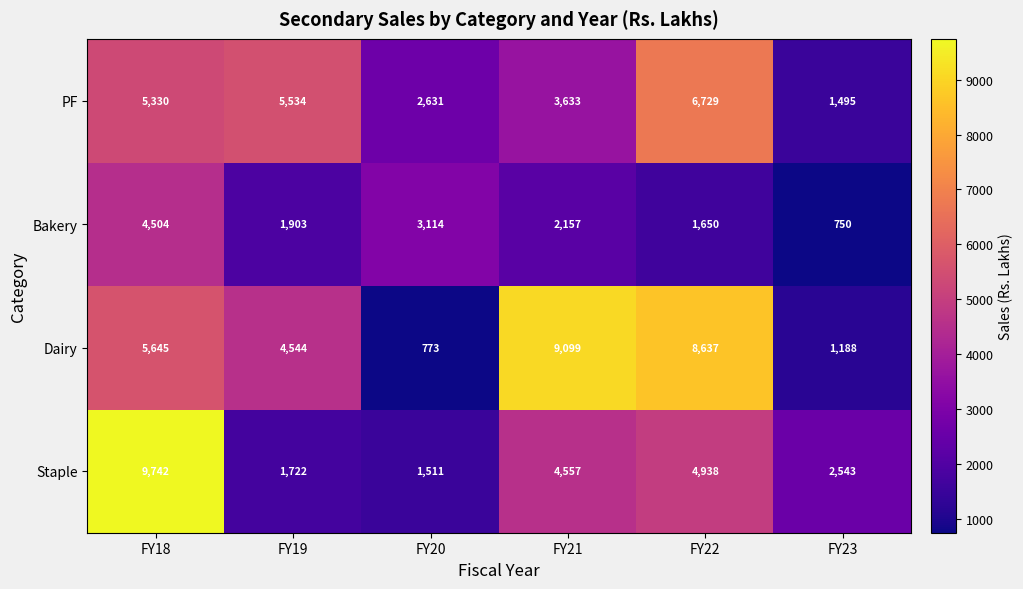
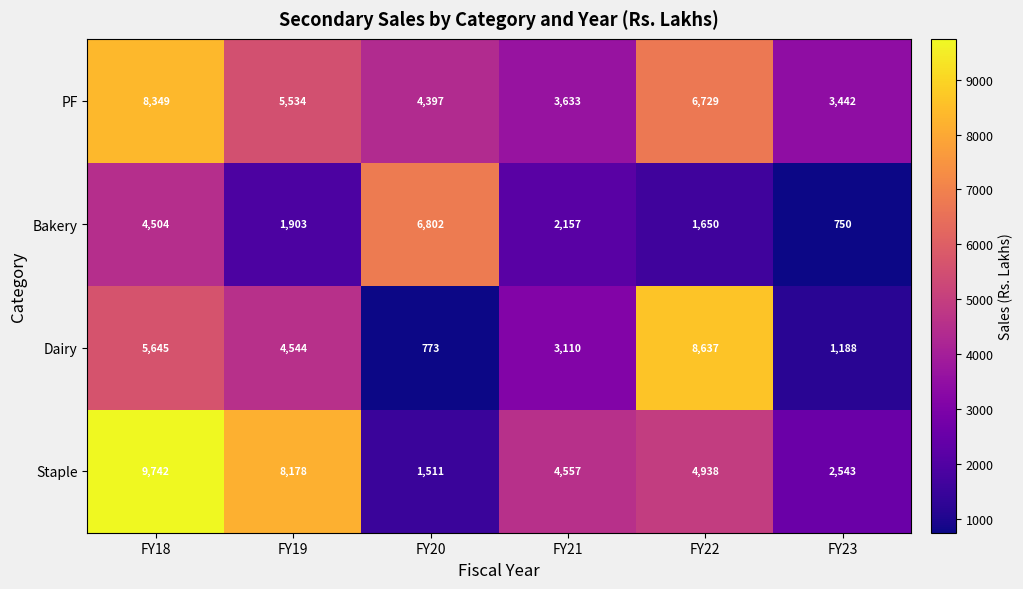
  {
    "PF": {
-     "FY18": "5,330",
+     "FY18": "8,349",
      "FY19": "5,534",
-     "FY20": "2,631",
+     "FY20": "4,397",
      "FY21": "3,633",
      "FY22": "6,729",
-     "FY23": "1,495"
+     "FY23": "3,442"
    },
    "Bakery": {
      "FY18": "4,504",
      "FY19": "1,903",
-     "FY20": "3,114",
+     "FY20": "6,802",
      "FY21": "2,157",
      "FY22": "1,650",
      "FY23": "750"
    },
    "Dairy": {
      "FY18": "5,645",
      "FY19": "4,544",
      "FY20": "773",
-     "FY21": "9,099",
+     "FY21": "3,110",
      "FY22": "8,637",
      "FY23": "1,188"
    },
    "Staple": {
      "FY18": "9,742",
-     "FY19": "1,722",
+     "FY19": "8,178",
      "FY20": "1,511",
      "FY21": "4,557",
      "FY22": "4,938",
      "FY23": "2,543"
    }
  }
